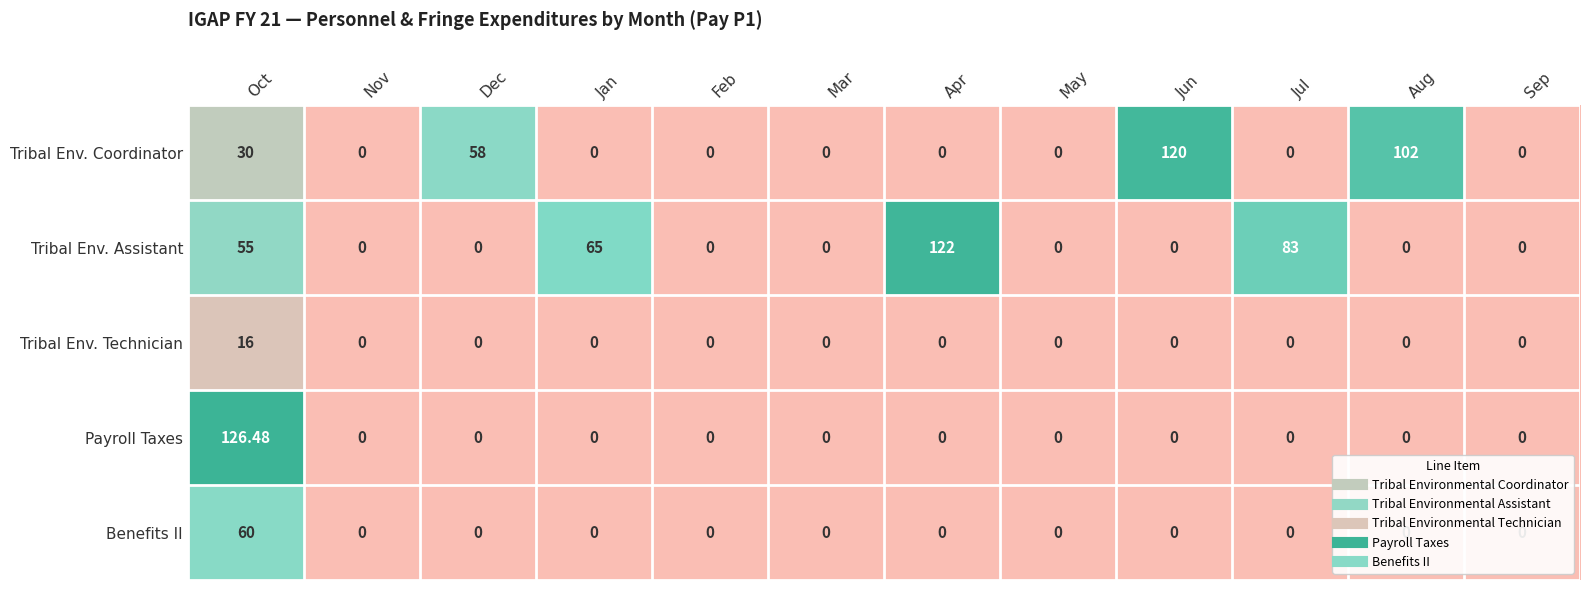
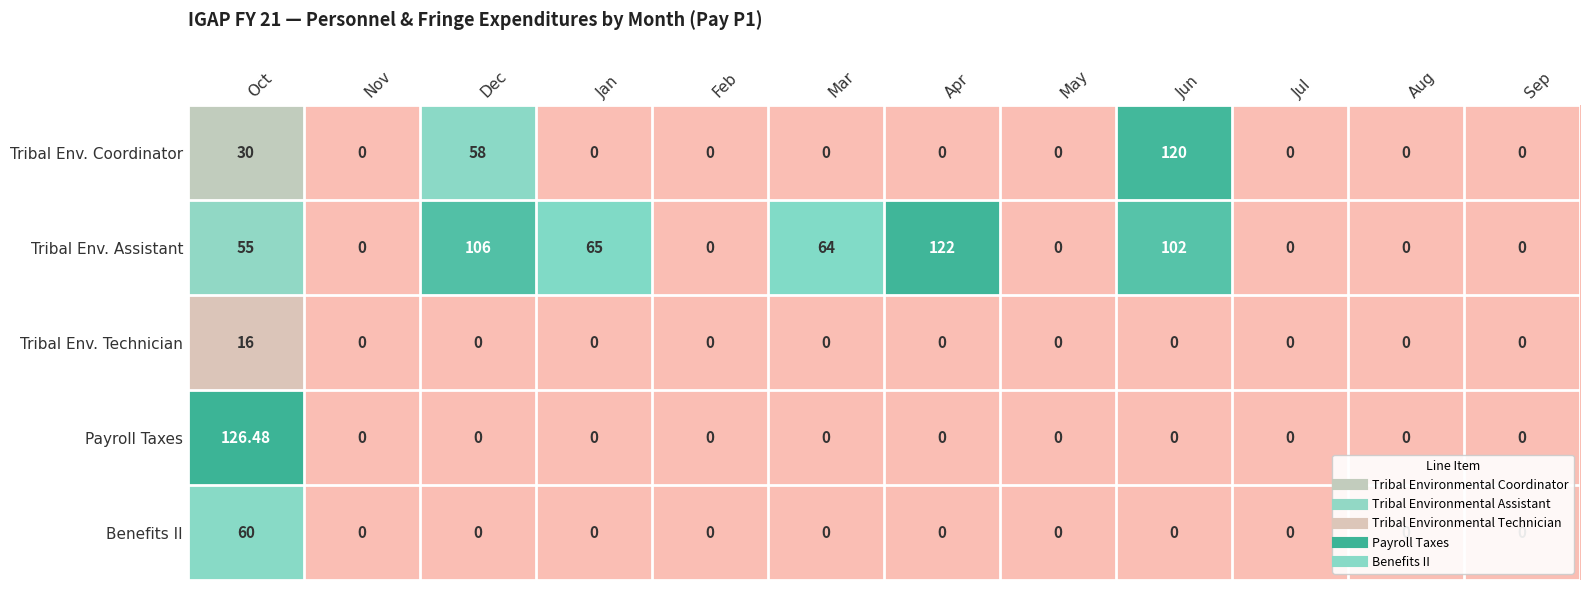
  {
    "Tribal Env. Coordinator": {
      "Oct": 30,
      "Nov": 0,
      "Dec": 58,
      "Jan": 0,
      "Feb": 0,
      "Mar": 0,
      "Apr": 0,
      "May": 0,
      "Jun": 120,
      "Jul": 0,
-     "Aug": 102,
+     "Aug": 0,
      "Sep": 0
    },
    "Tribal Env. Assistant": {
      "Oct": 55,
      "Nov": 0,
-     "Dec": 0,
+     "Dec": 106,
      "Jan": 65,
      "Feb": 0,
-     "Mar": 0,
+     "Mar": 64,
      "Apr": 122,
      "May": 0,
-     "Jun": 0,
-     "Jul": 83,
+     "Jun": 102,
+     "Jul": 0,
      "Aug": 0,
      "Sep": 0
    },
    "Tribal Env. Technician": {
      "Oct": 16,
      "Nov": 0,
      "Dec": 0,
      "Jan": 0,
      "Feb": 0,
      "Mar": 0,
      "Apr": 0,
      "May": 0,
      "Jun": 0,
      "Jul": 0,
      "Aug": 0,
      "Sep": 0
    },
    "Payroll Taxes": {
      "Oct": 126.48,
      "Nov": 0,
      "Dec": 0,
      "Jan": 0,
      "Feb": 0,
      "Mar": 0,
      "Apr": 0,
      "May": 0,
      "Jun": 0,
      "Jul": 0,
      "Aug": 0,
      "Sep": 0
    },
    "Benefits II": {
      "Oct": 60,
      "Nov": 0,
      "Dec": 0,
      "Jan": 0,
      "Feb": 0,
      "Mar": 0,
      "Apr": 0,
      "May": 0,
      "Jun": 0,
      "Jul": 0
    }
  }
